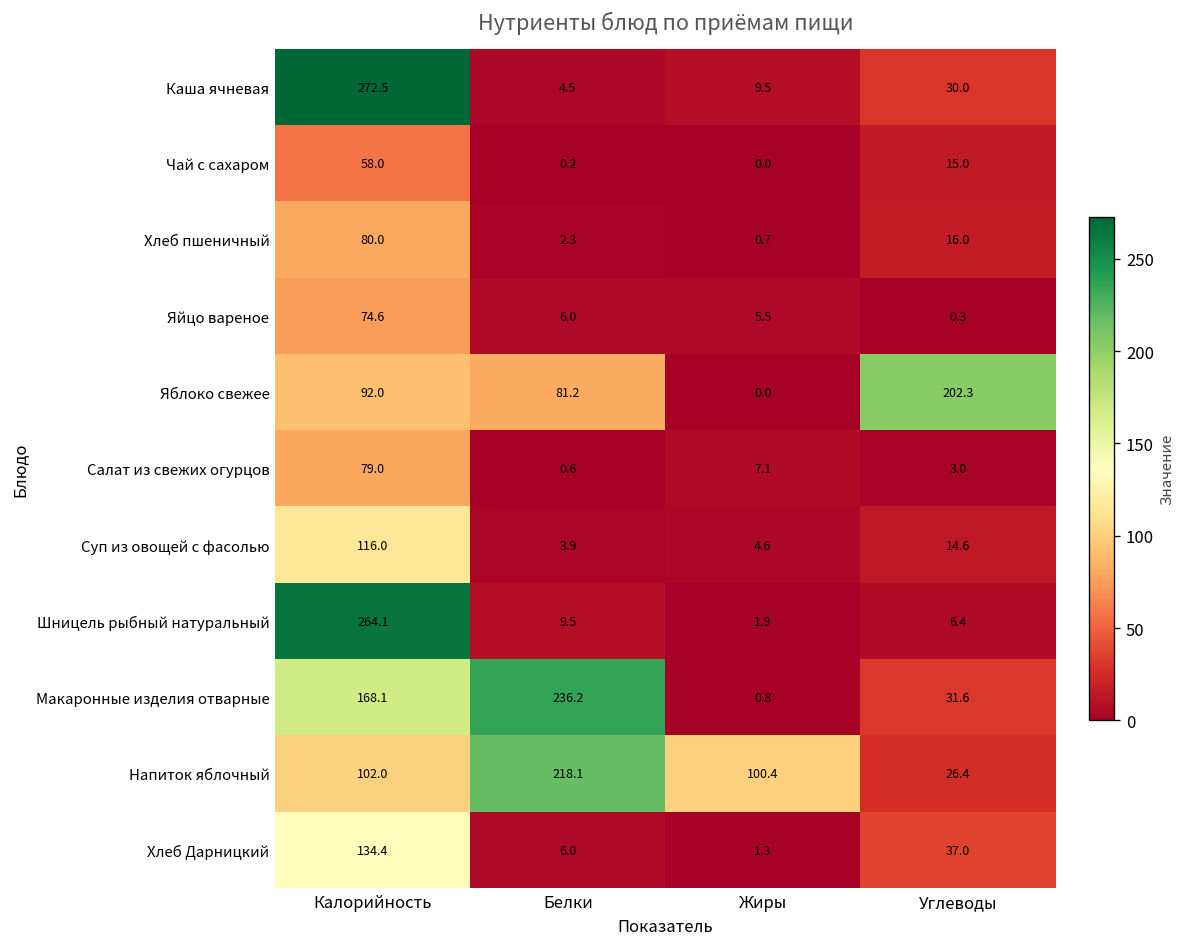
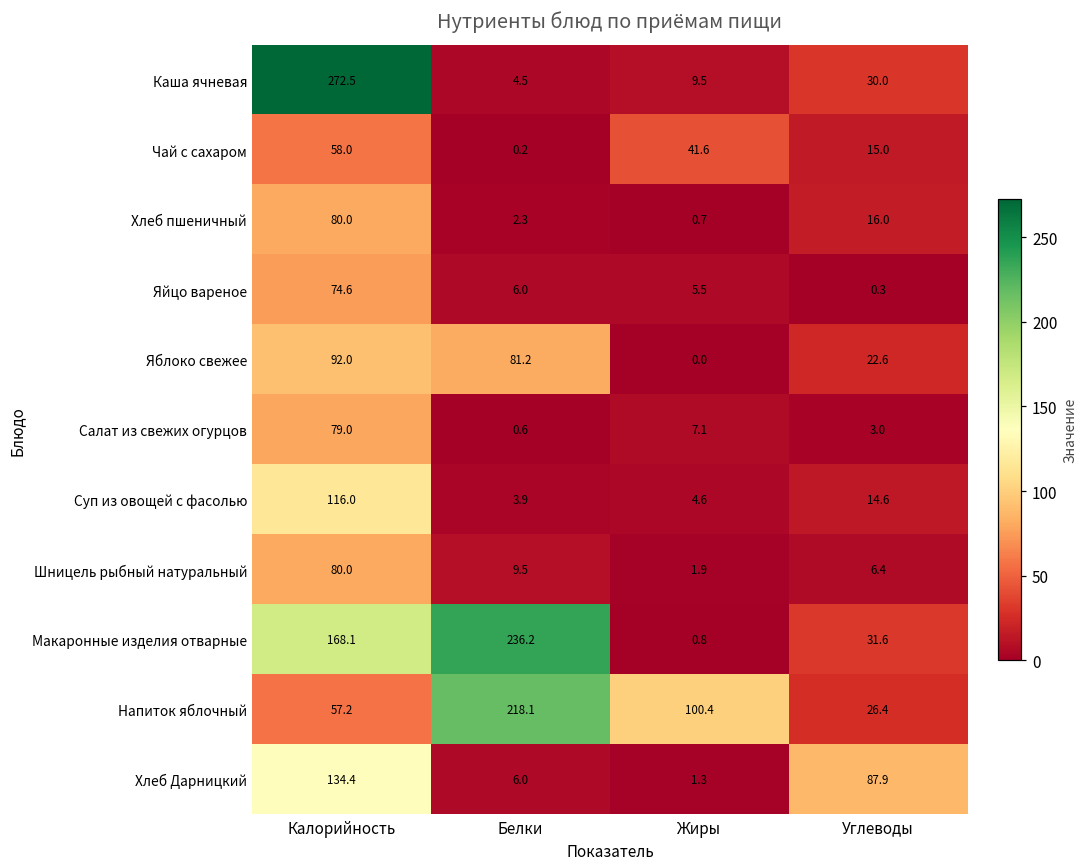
  {
    "Каша ячневая": {
      "Калорийность": 272.5,
      "Белки": 4.5,
      "Жиры": 9.5,
      "Углеводы": 30.0
    },
    "Чай с сахаром": {
      "Калорийность": 58.0,
      "Белки": 0.2,
-     "Жиры": 0.0,
+     "Жиры": 41.6,
      "Углеводы": 15.0
    },
    "Хлеб пшеничный": {
      "Калорийность": 80.0,
      "Белки": 2.3,
      "Жиры": 0.7,
      "Углеводы": 16.0
    },
    "Яйцо вареное": {
      "Калорийность": 74.6,
      "Белки": 6.0,
      "Жиры": 5.5,
      "Углеводы": 0.3
    },
    "Яблоко свежее": {
      "Калорийность": 92.0,
      "Белки": 81.2,
      "Жиры": 0.0,
-     "Углеводы": 202.3
+     "Углеводы": 22.6
    },
    "Салат из свежих огурцов": {
      "Калорийность": 79.0,
      "Белки": 0.6,
      "Жиры": 7.1,
      "Углеводы": 3.0
    },
    "Суп из овощей с фасолью": {
      "Калорийность": 116.0,
      "Белки": 3.9,
      "Жиры": 4.6,
      "Углеводы": 14.6
    },
    "Шницель рыбный натуральный": {
-     "Калорийность": 264.1,
+     "Калорийность": 80.0,
      "Белки": 9.5,
      "Жиры": 1.9,
      "Углеводы": 6.4
    },
    "Макаронные изделия отварные": {
      "Калорийность": 168.1,
      "Белки": 236.2,
      "Жиры": 0.8,
      "Углеводы": 31.6
    },
    "Напиток яблочный": {
-     "Калорийность": 102.0,
+     "Калорийность": 57.2,
      "Белки": 218.1,
      "Жиры": 100.4,
      "Углеводы": 26.4
    },
    "Хлеб Дарницкий": {
      "Калорийность": 134.4,
      "Белки": 6.0,
      "Жиры": 1.3,
-     "Углеводы": 37.0
+     "Углеводы": 87.9
    }
  }
